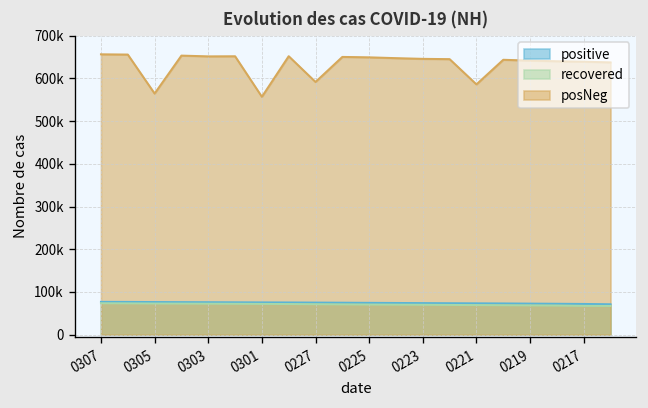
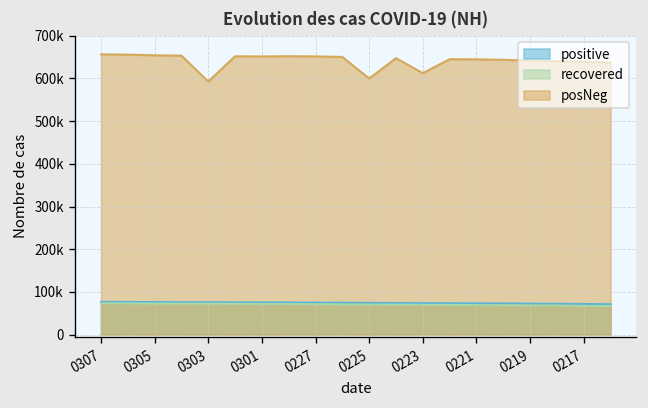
  {
    "posNeg": {
      "0307": 660000,
-     "0305": 560000,
-     "0303": 650000,
-     "0301": 560000,
-     "0227": 590000,
-     "0225": 650000,
-     "0223": 650000,
-     "0221": 590000
+     "0305": 650000,
+     "0303": 590000,
+     "0301": 650000,
+     "0227": 650000,
+     "0225": 600000,
+     "0223": 610000,
+     "0221": 640000
    }
  }
